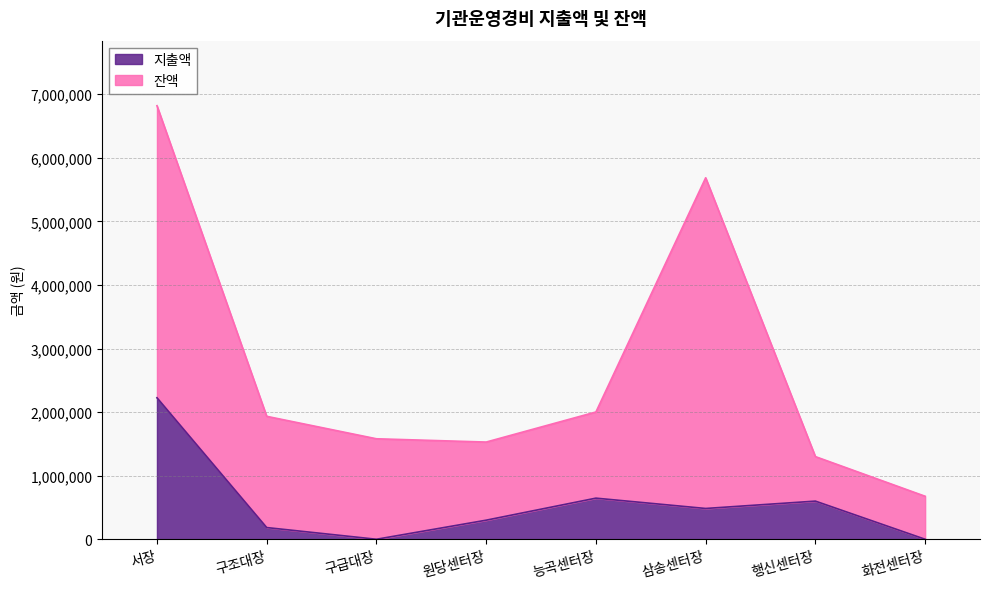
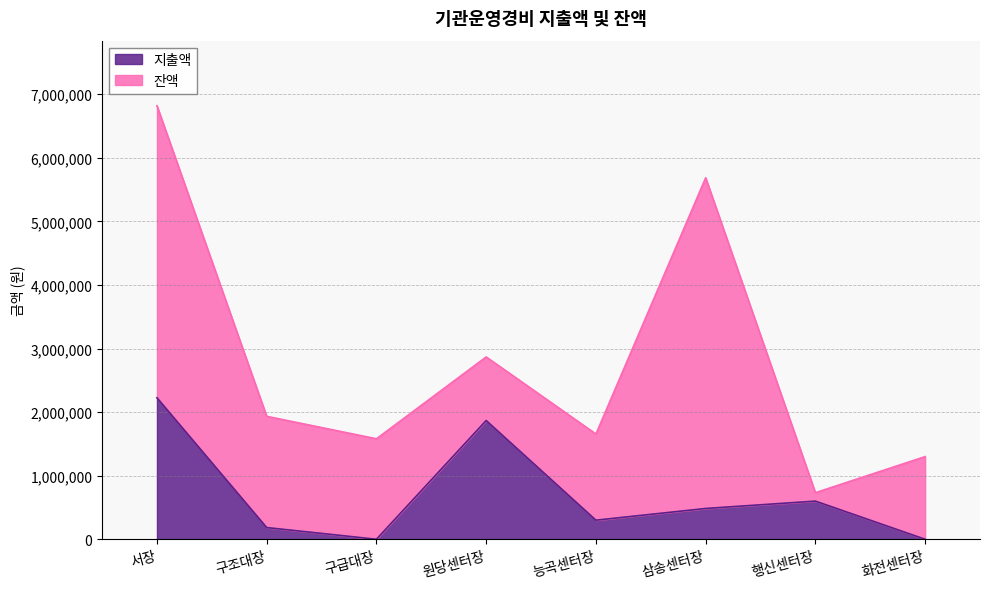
  {
    "지출액": {
      "서장": "2,200,000",
      "구조대장": "200,000",
      "구급대장": "0",
-     "원당센터장": "300,000",
-     "능곡센터장": "600,000",
+     "원당센터장": "1,900,000",
+     "능곡센터장": "300,000",
      "삼송센터장": "500,000",
      "행신센터장": "600,000",
      "화전센터장": "0"
    },
    "잔액": {
      "서장": "4,600,000",
      "구조대장": "1,700,000",
      "구급대장": "1,600,000",
-     "원당센터장": "1,200,000",
+     "원당센터장": "1,000,000",
      "능곡센터장": "1,400,000",
      "삼송센터장": "5,200,000",
-     "행신센터장": "700,000",
-     "화전센터장": "700,000"
+     "행신센터장": "100,000",
+     "화전센터장": "1,300,000"
    }
  }
